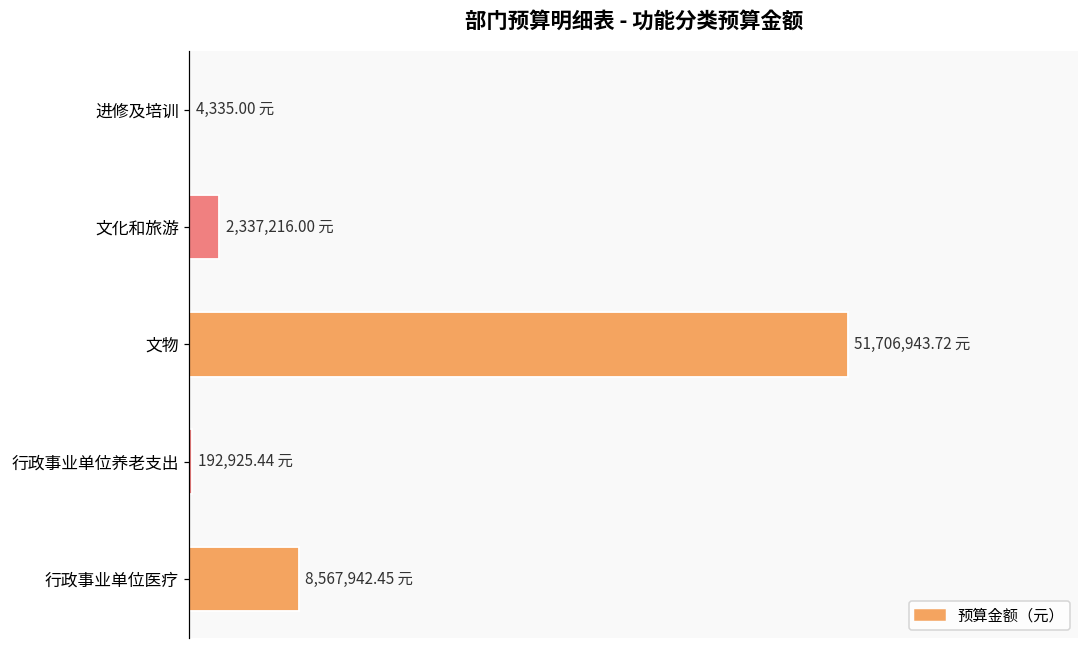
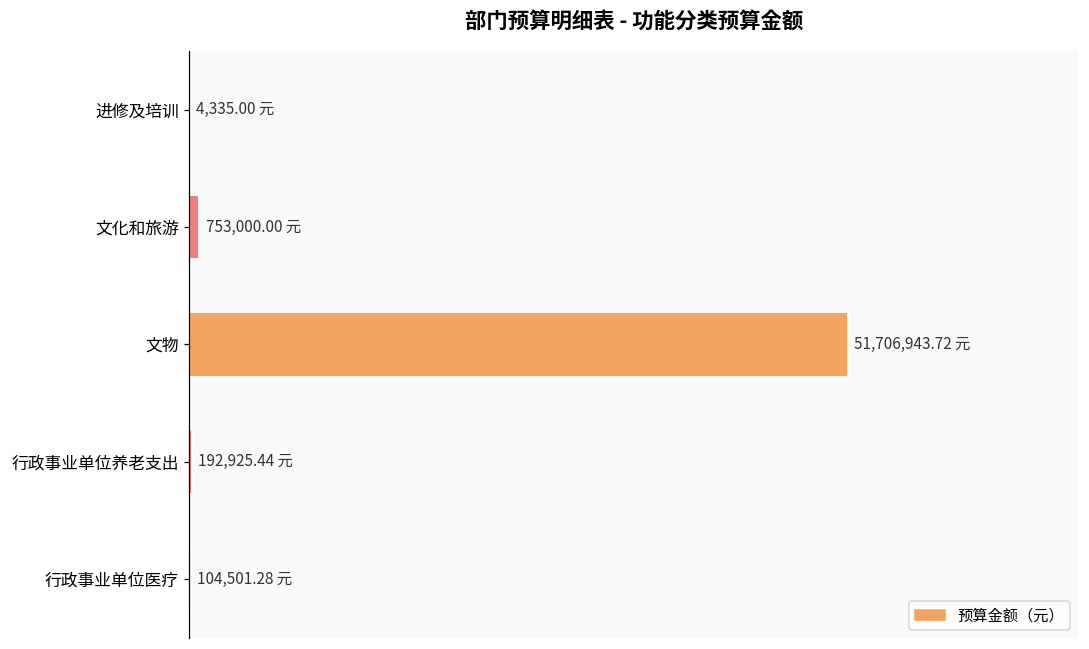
  {
    "进修及培训": "4,335.00",
-   "文化和旅游": "2,337,216.00",
+   "文化和旅游": "753,000.00",
    "文物": "51,706,943.72",
    "行政事业单位养老支出": "192,925.44",
-   "行政事业单位医疗": "8,567,942.45"
+   "行政事业单位医疗": "104,501.28"
  }
